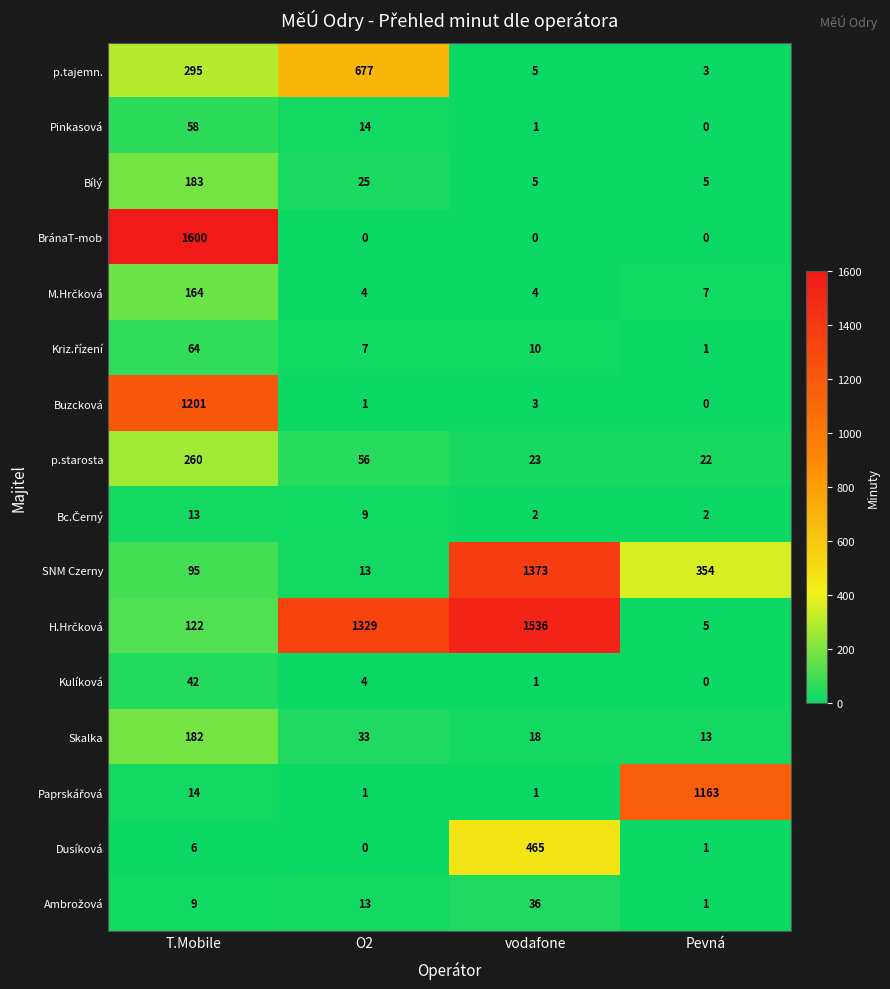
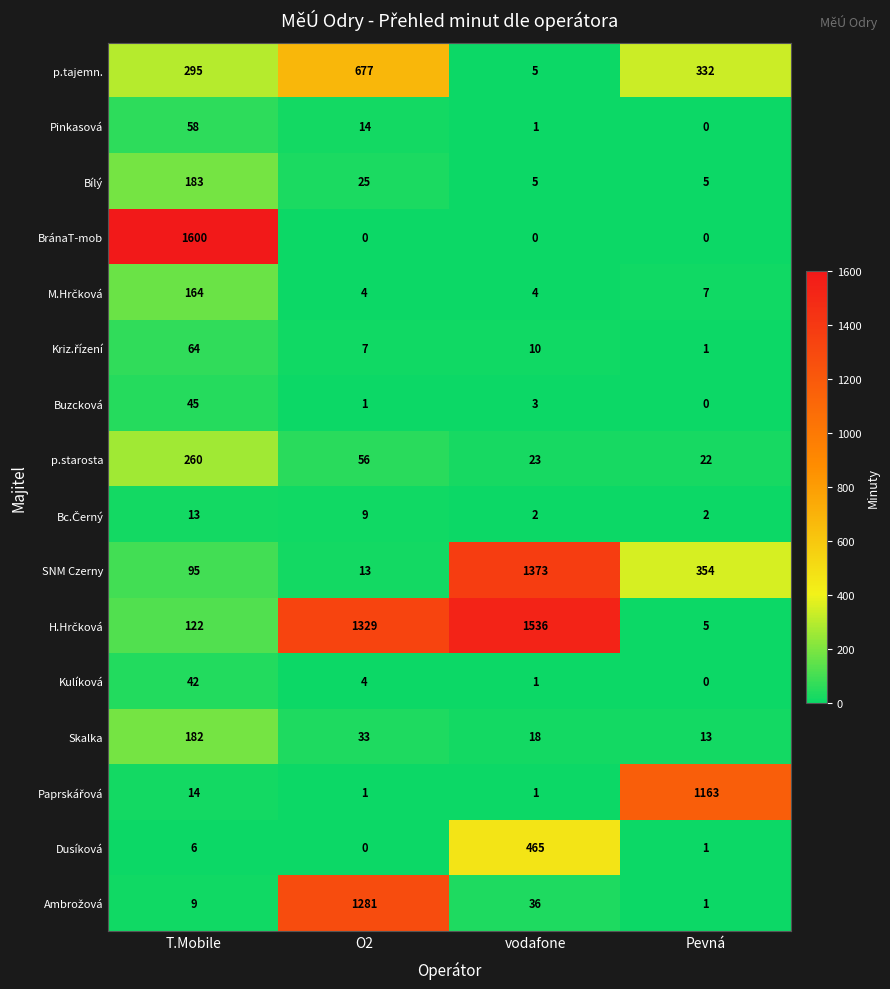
  {
    "p.tajemn.": {
      "T.Mobile": 295,
      "O2": 677,
      "vodafone": 5,
-     "Pevná": 3
+     "Pevná": 332
    },
    "Pinkasová": {
      "T.Mobile": 58,
      "O2": 14,
      "vodafone": 1,
      "Pevná": 0
    },
    "Bílý": {
      "T.Mobile": 183,
      "O2": 25,
      "vodafone": 5,
      "Pevná": 5
    },
    "BránaT-mob": {
      "T.Mobile": 1600,
      "O2": 0,
      "vodafone": 0,
      "Pevná": 0
    },
    "M.Hrčková": {
      "T.Mobile": 164,
      "O2": 4,
      "vodafone": 4,
      "Pevná": 7
    },
    "Kriz.řízení": {
      "T.Mobile": 64,
      "O2": 7,
      "vodafone": 10,
      "Pevná": 1
    },
    "Buzcková": {
-     "T.Mobile": 1201,
+     "T.Mobile": 45,
      "O2": 1,
      "vodafone": 3,
      "Pevná": 0
    },
    "p.starosta": {
      "T.Mobile": 260,
      "O2": 56,
      "vodafone": 23,
      "Pevná": 22
    },
    "Bc.Černý": {
      "T.Mobile": 13,
      "O2": 9,
      "vodafone": 2,
      "Pevná": 2
    },
    "SNM Czerny": {
      "T.Mobile": 95,
      "O2": 13,
      "vodafone": 1373,
      "Pevná": 354
    },
    "H.Hrčková": {
      "T.Mobile": 122,
      "O2": 1329,
      "vodafone": 1536,
      "Pevná": 5
    },
    "Kulíková": {
      "T.Mobile": 42,
      "O2": 4,
      "vodafone": 1,
      "Pevná": 0
    },
    "Skalka": {
      "T.Mobile": 182,
      "O2": 33,
      "vodafone": 18,
      "Pevná": 13
    },
    "Paprskářová": {
      "T.Mobile": 14,
      "O2": 1,
      "vodafone": 1,
      "Pevná": 1163
    },
    "Dusíková": {
      "T.Mobile": 6,
      "O2": 0,
      "vodafone": 465,
      "Pevná": 1
    },
    "Ambrožová": {
      "T.Mobile": 9,
-     "O2": 13,
+     "O2": 1281,
      "vodafone": 36,
      "Pevná": 1
    }
  }
